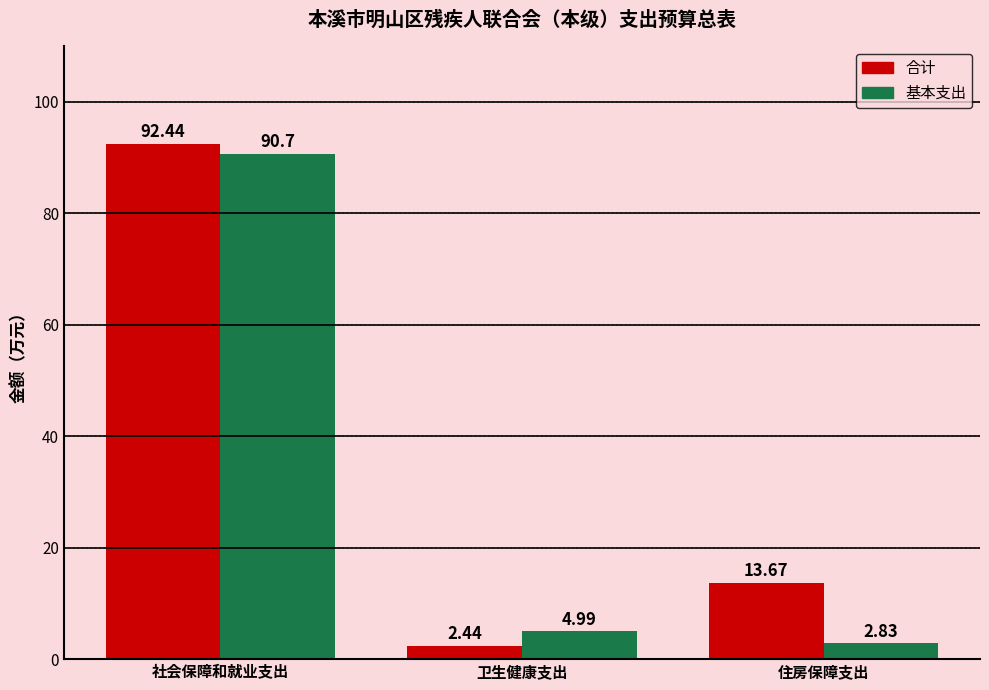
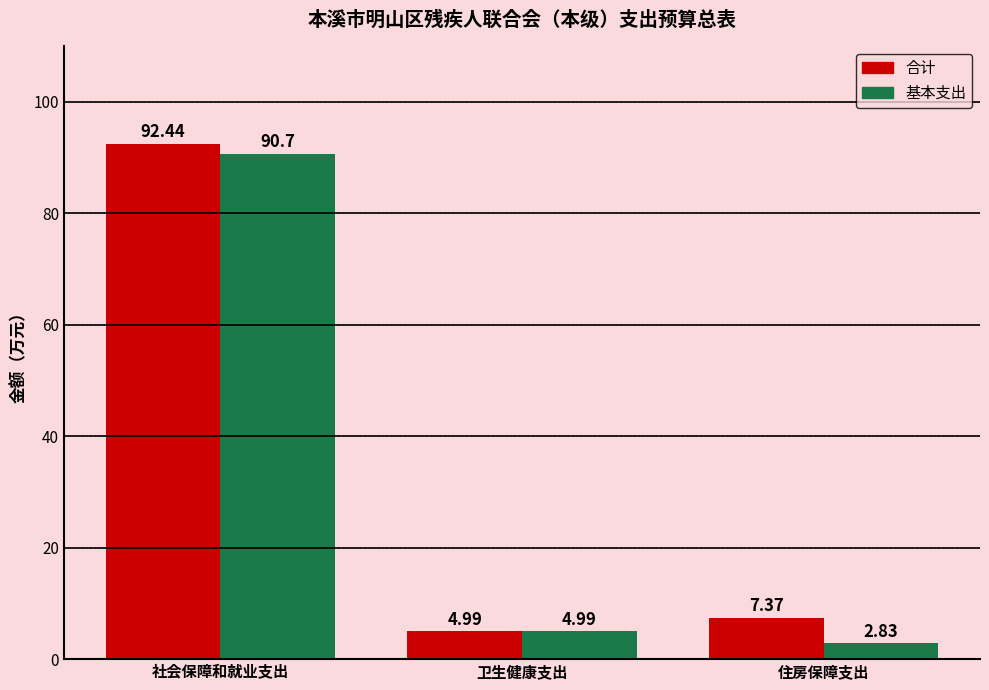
  {
    "合计": {
      "社会保障和就业支出": 92.44,
-     "卫生健康支出": 2.44,
-     "住房保障支出": 13.67
+     "卫生健康支出": 4.99,
+     "住房保障支出": 7.37
    },
    "基本支出": {
      "社会保障和就业支出": 90.7,
      "卫生健康支出": 4.99,
      "住房保障支出": 2.83
    }
  }
